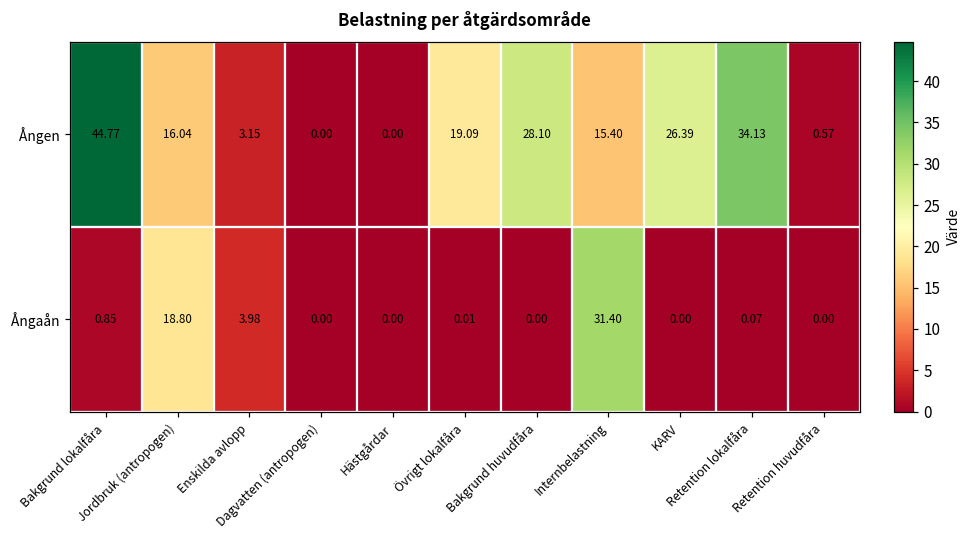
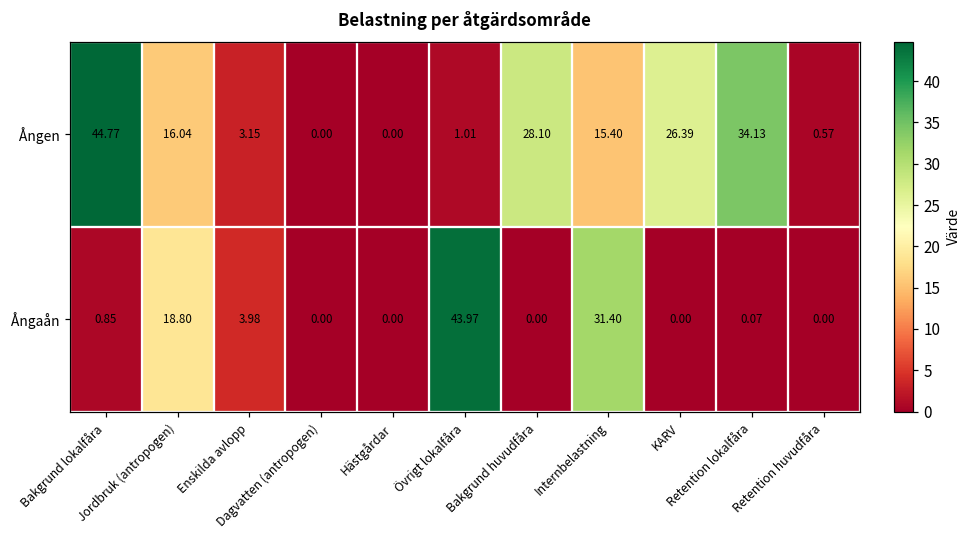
  {
    "Ången": {
      "Bakgrund lokalfåra": 44.77,
      "Jordbruk (antropogen)": 16.04,
      "Enskilda avlopp": 3.15,
      "Dagvatten (antropogen)": 0.00,
      "Hästgårdar": 0.00,
-     "Övrigt lokalfåra": 19.09,
+     "Övrigt lokalfåra": 1.01,
      "Bakgrund huvudfåra": 28.10,
      "Internbelastning": 15.40,
      "KARV": 26.39,
      "Retention lokalfåra": 34.13,
      "Retention huvudfåra": 0.57
    },
    "Ångaån": {
      "Bakgrund lokalfåra": 0.85,
      "Jordbruk (antropogen)": 18.80,
      "Enskilda avlopp": 3.98,
      "Dagvatten (antropogen)": 0.00,
      "Hästgårdar": 0.00,
-     "Övrigt lokalfåra": 0.01,
+     "Övrigt lokalfåra": 43.97,
      "Bakgrund huvudfåra": 0.00,
      "Internbelastning": 31.40,
      "KARV": 0.00,
      "Retention lokalfåra": 0.07,
      "Retention huvudfåra": 0.00
    }
  }
